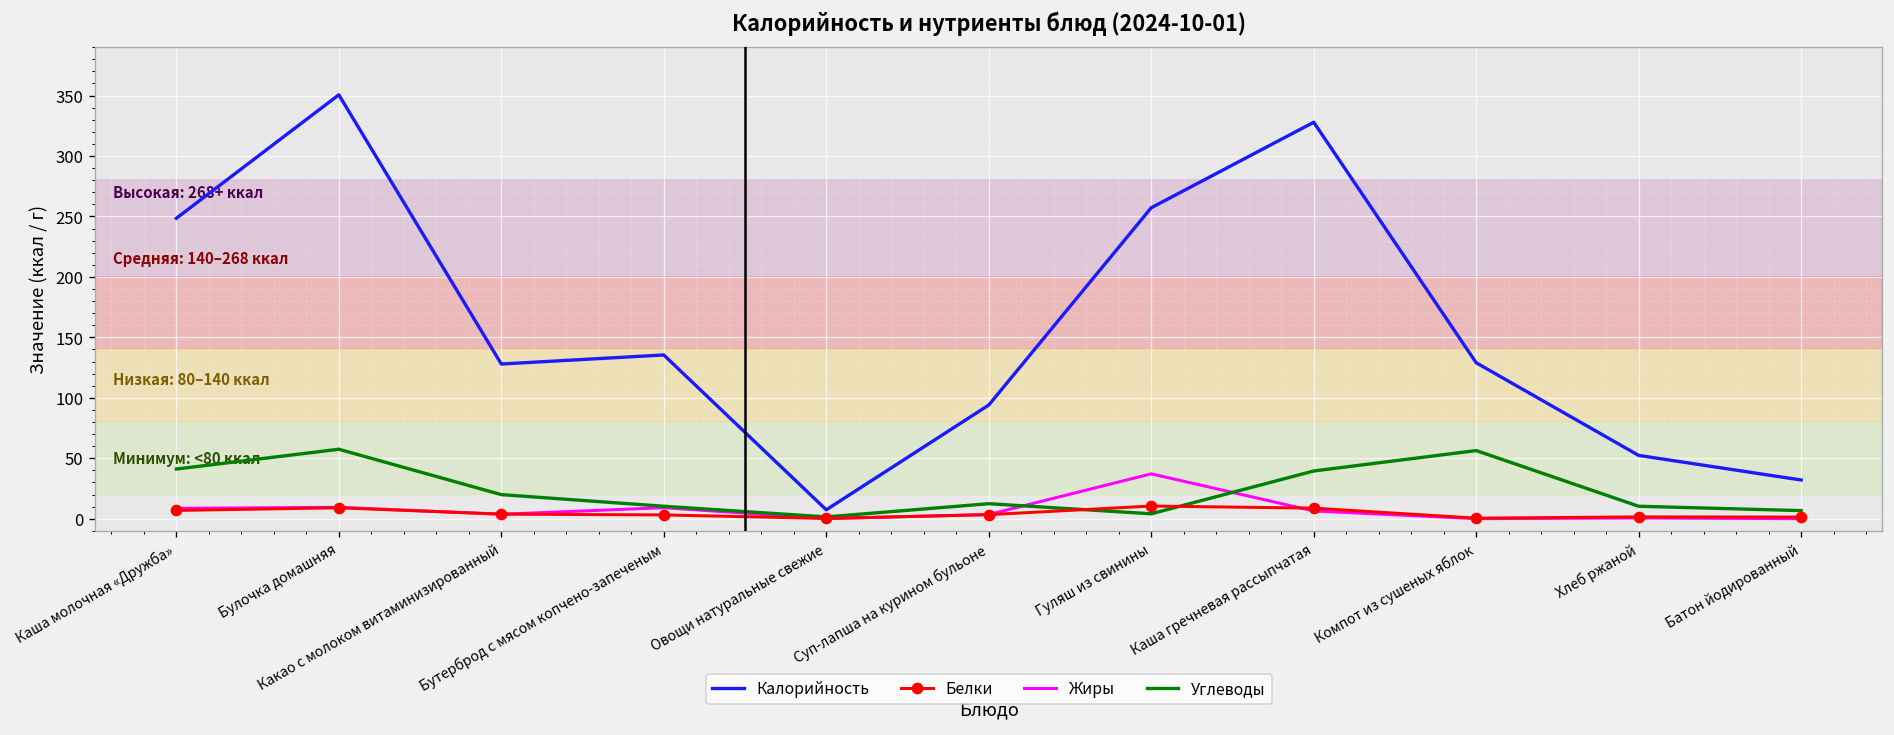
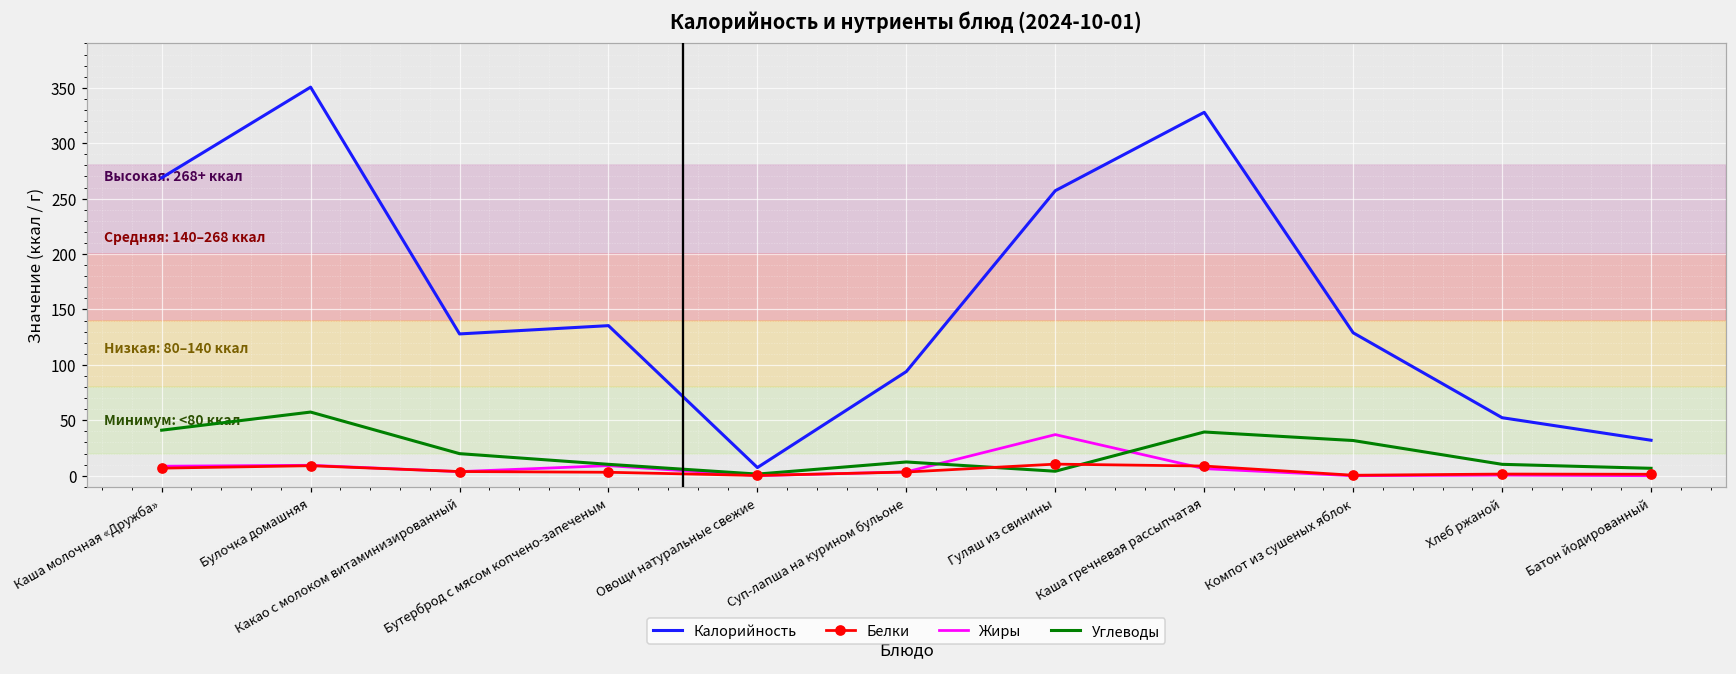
  {
    "Калорийность": {
-     "Каша молочная «Дружба»": 248,
+     "Каша молочная «Дружба»": 269,
      "Булочка домашняя": 351,
      "Какао с молоком витаминизированный": 128,
      "Бутерброд с мясом копчено-запеченым": 135,
      "Овощи натуральные свежие": 7,
      "Суп-лапша на курином бульоне": 94,
      "Гуляш из свинины": 257,
      "Каша гречневая рассыпчатая": 328,
      "Компот из сушеных яблок": 129,
      "Хлеб ржаной": 52,
      "Батон йодированный": 32
    },
    "Белки": {
      "Бутерброд с мясом копчено-запеченым": 3,
      "Гуляш из свинины": 10
    },
    "Жиры": {
      "Гуляш из свинины": 37
    },
    "Углеводы": {
      "Булочка домашняя": 57,
      "Какао с молоком витаминизированный": 20,
      "Суп-лапша на курином бульоне": 12,
      "Гуляш из свинины": 4,
      "Каша гречневая рассыпчатая": 39,
-     "Компот из сушеных яблок": 56,
+     "Компот из сушеных яблок": 32,
      "Хлеб ржаной": 10,
      "Батон йодированный": 7
    }
  }
